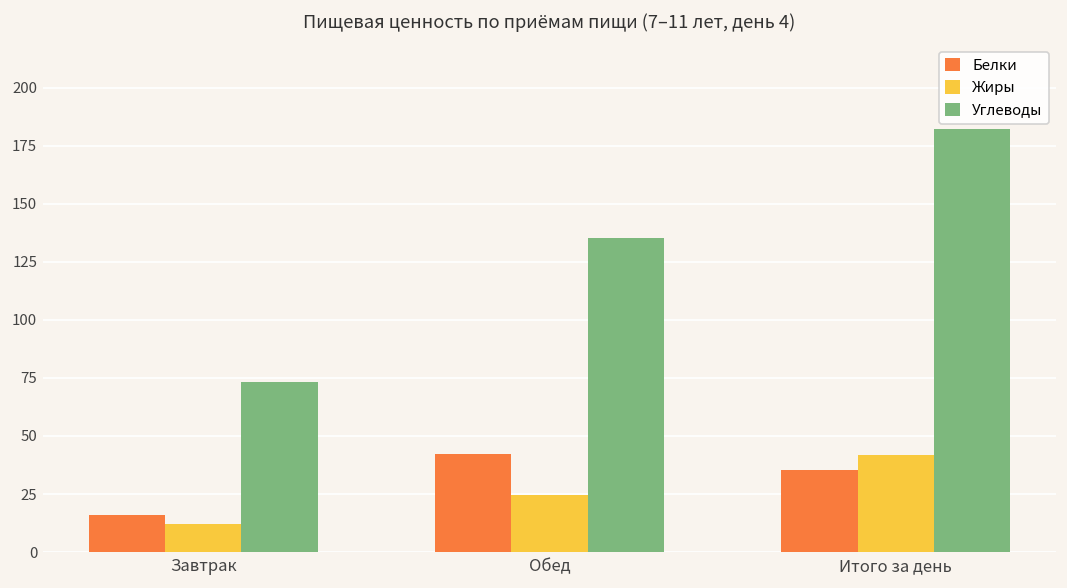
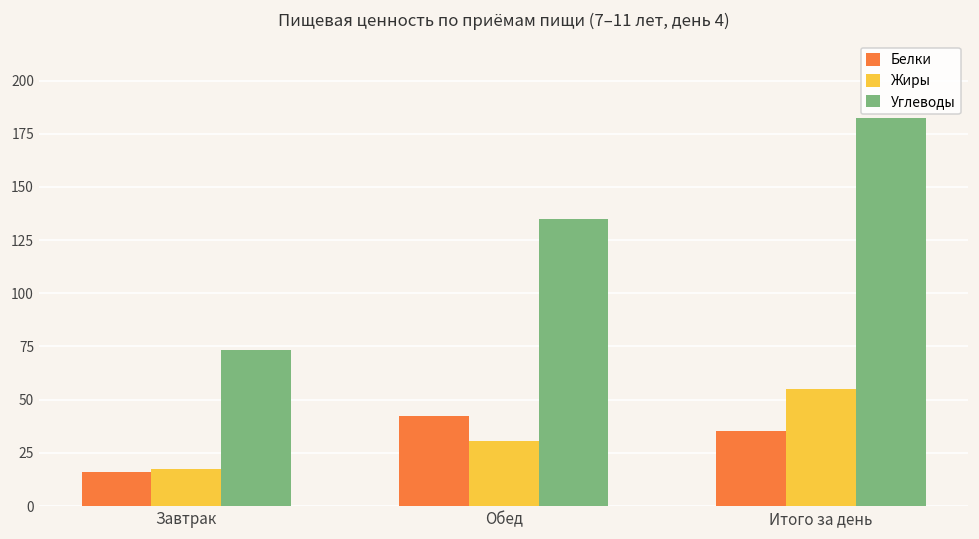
  {
    "Белки": {
      "Завтрак": 16,
      "Обед": 42,
      "Итого за день": 35
    },
    "Жиры": {
-     "Завтрак": 12,
-     "Обед": 25,
-     "Итого за день": 42
+     "Завтрак": 17,
+     "Обед": 31,
+     "Итого за день": 55
    },
    "Углеводы": {
      "Завтрак": 73,
      "Обед": 135,
      "Итого за день": 182
    }
  }
